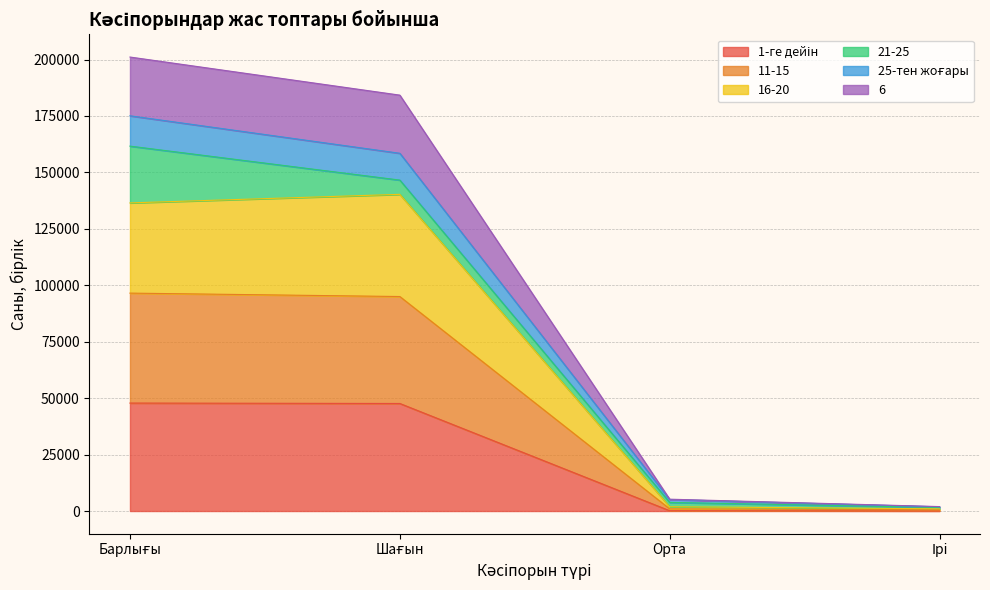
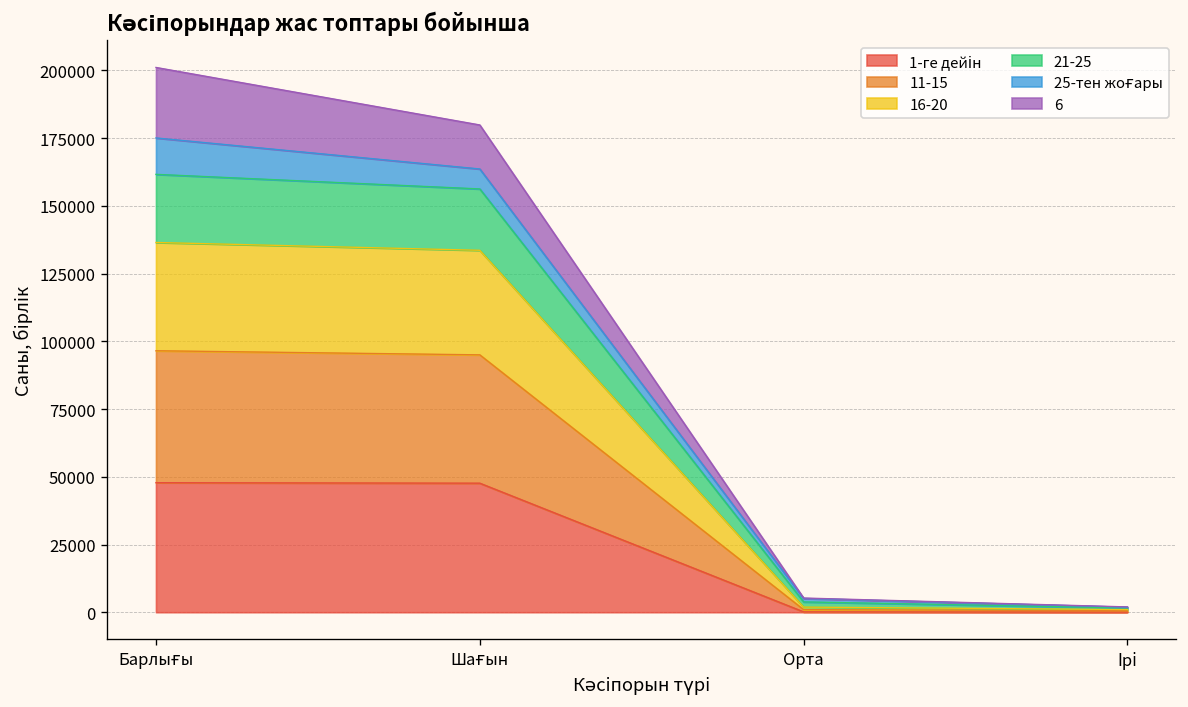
  {
    "16-20": {
      "Барлығы": 40000,
-     "Шағын": 45000
+     "Шағын": 39000
    },
    "21-25": {
      "Барлығы": 25000,
-     "Шағын": 6000,
+     "Шағын": 23000,
      "Орта": 2000
    },
    "25-тен жоғары": {
      "Барлығы": 13000,
-     "Шағын": 12000
+     "Шағын": 7000
    },
    "6": {
      "Барлығы": 26000,
-     "Шағын": 26000
+     "Шағын": 16000
    }
  }
